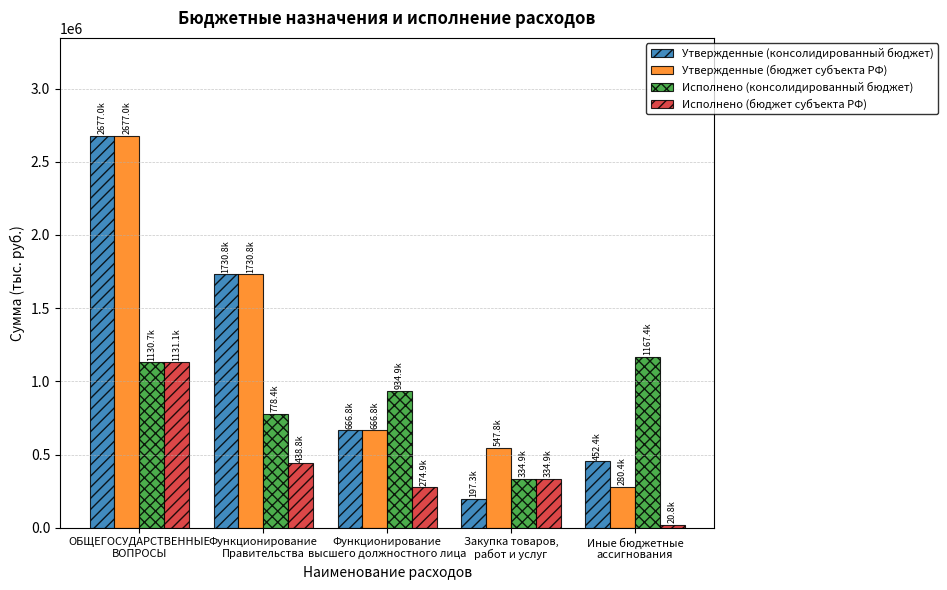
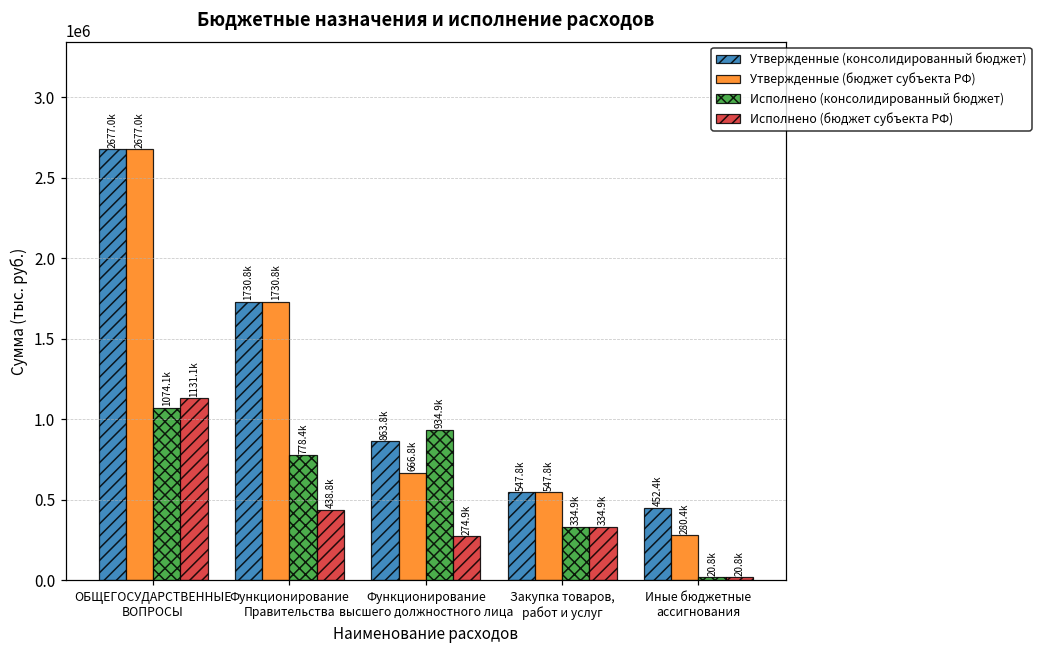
  {
    "Утвержденные (консолидированный бюджет)": {
      "ОБЩЕГОСУДАРСТВЕННЫЕ ВОПРОСЫ": "2677.0k",
      "Функционирование Правительства": "1730.8k",
-     "Функционирование высшего должностного лица": "666.8k",
-     "Закупка товаров, работ и услуг": "197.3k",
+     "Функционирование высшего должностного лица": "863.8k",
+     "Закупка товаров, работ и услуг": "547.8k",
      "Иные бюджетные ассигнования": "452.4k"
    },
    "Утвержденные (бюджет субъекта РФ)": {
      "ОБЩЕГОСУДАРСТВЕННЫЕ ВОПРОСЫ": "2677.0k",
      "Функционирование Правительства": "1730.8k",
      "Функционирование высшего должностного лица": "666.8k",
      "Закупка товаров, работ и услуг": "547.8k",
      "Иные бюджетные ассигнования": "280.4k"
    },
    "Исполнено (консолидированный бюджет)": {
-     "ОБЩЕГОСУДАРСТВЕННЫЕ ВОПРОСЫ": "1130.7k",
+     "ОБЩЕГОСУДАРСТВЕННЫЕ ВОПРОСЫ": "1074.1k",
      "Функционирование Правительства": "778.4k",
      "Функционирование высшего должностного лица": "934.9k",
      "Закупка товаров, работ и услуг": "334.9k",
-     "Иные бюджетные ассигнования": "1167.4k"
+     "Иные бюджетные ассигнования": "20.8k"
    },
    "Исполнено (бюджет субъекта РФ)": {
      "ОБЩЕГОСУДАРСТВЕННЫЕ ВОПРОСЫ": "1131.1k",
      "Функционирование Правительства": "438.8k",
      "Функционирование высшего должностного лица": "274.9k",
      "Закупка товаров, работ и услуг": "334.9k",
      "Иные бюджетные ассигнования": "20.8k"
    }
  }
